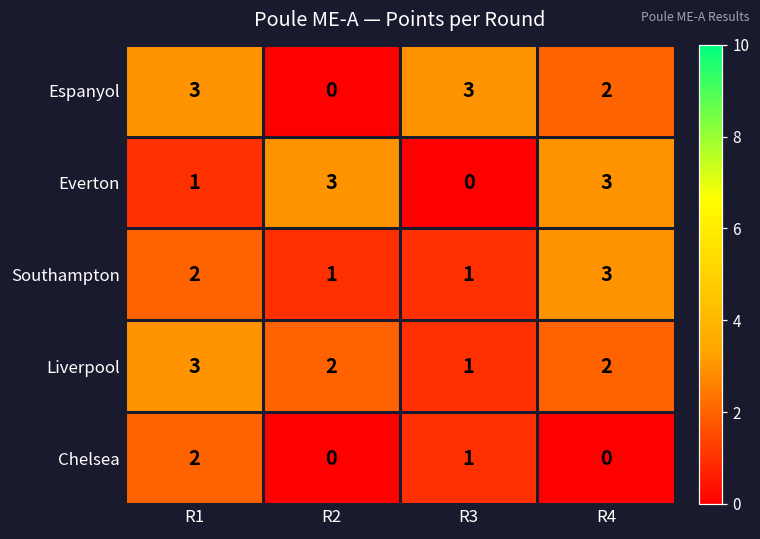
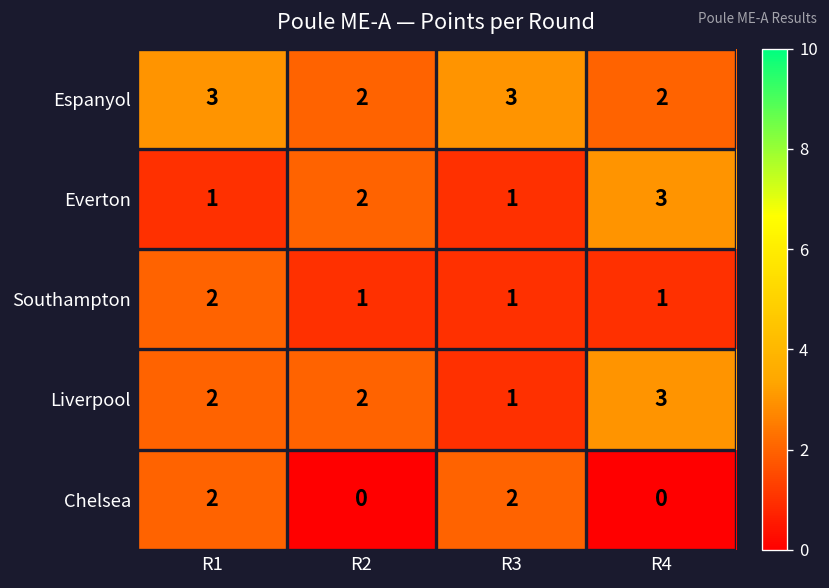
  {
    "Espanyol": {
      "R1": 3,
-     "R2": 0,
+     "R2": 2,
      "R3": 3,
      "R4": 2
    },
    "Everton": {
      "R1": 1,
-     "R2": 3,
-     "R3": 0,
+     "R2": 2,
+     "R3": 1,
      "R4": 3
    },
    "Southampton": {
      "R1": 2,
      "R2": 1,
      "R3": 1,
-     "R4": 3
+     "R4": 1
    },
    "Liverpool": {
-     "R1": 3,
+     "R1": 2,
      "R2": 2,
      "R3": 1,
-     "R4": 2
+     "R4": 3
    },
    "Chelsea": {
      "R1": 2,
      "R2": 0,
-     "R3": 1,
+     "R3": 2,
      "R4": 0
    }
  }
